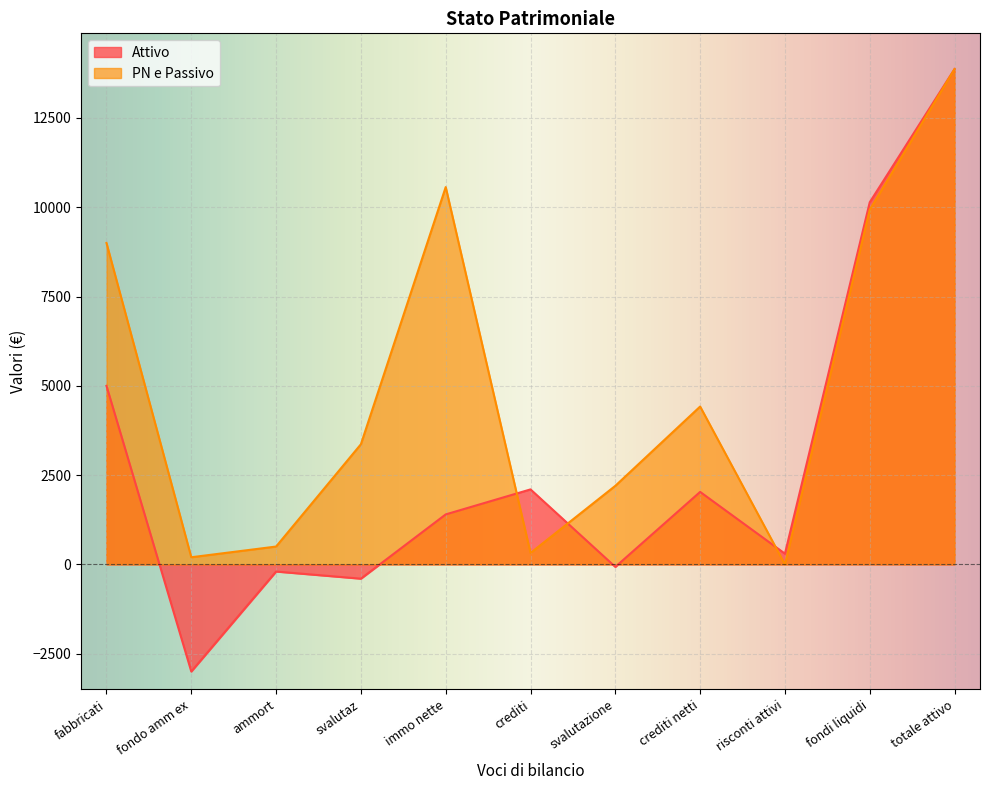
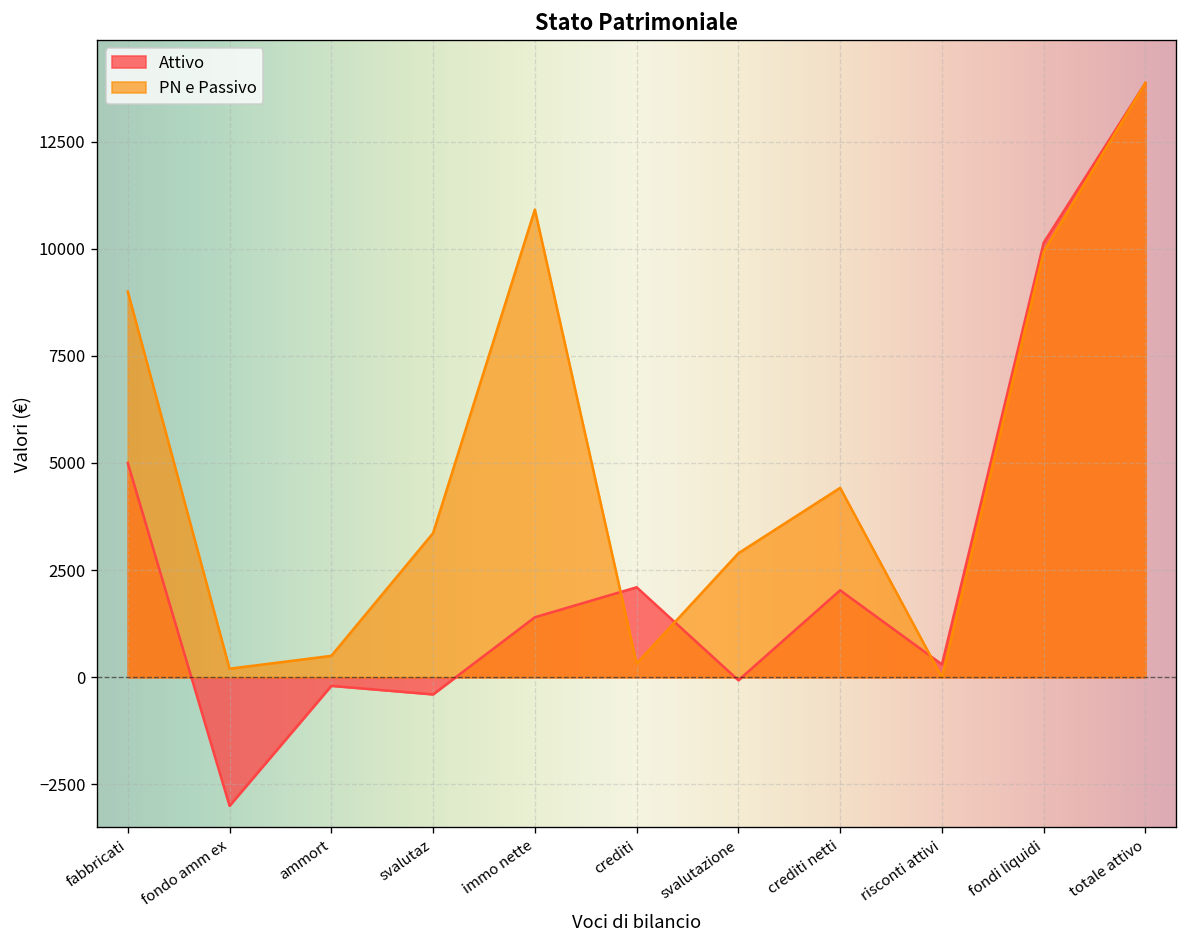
  {
    "PN e Passivo": {
      "fabbricati": 9000,
      "fondo amm ex": 200,
      "ammort": 500,
      "svalutaz": 3400,
-     "immo nette": 10600,
+     "immo nette": 10900,
      "crediti": 300,
-     "svalutazione": 2200,
+     "svalutazione": 2900,
      "crediti netti": 4400,
      "risconti attivi": 0,
      "fondi liquidi": 9900
    }
  }
